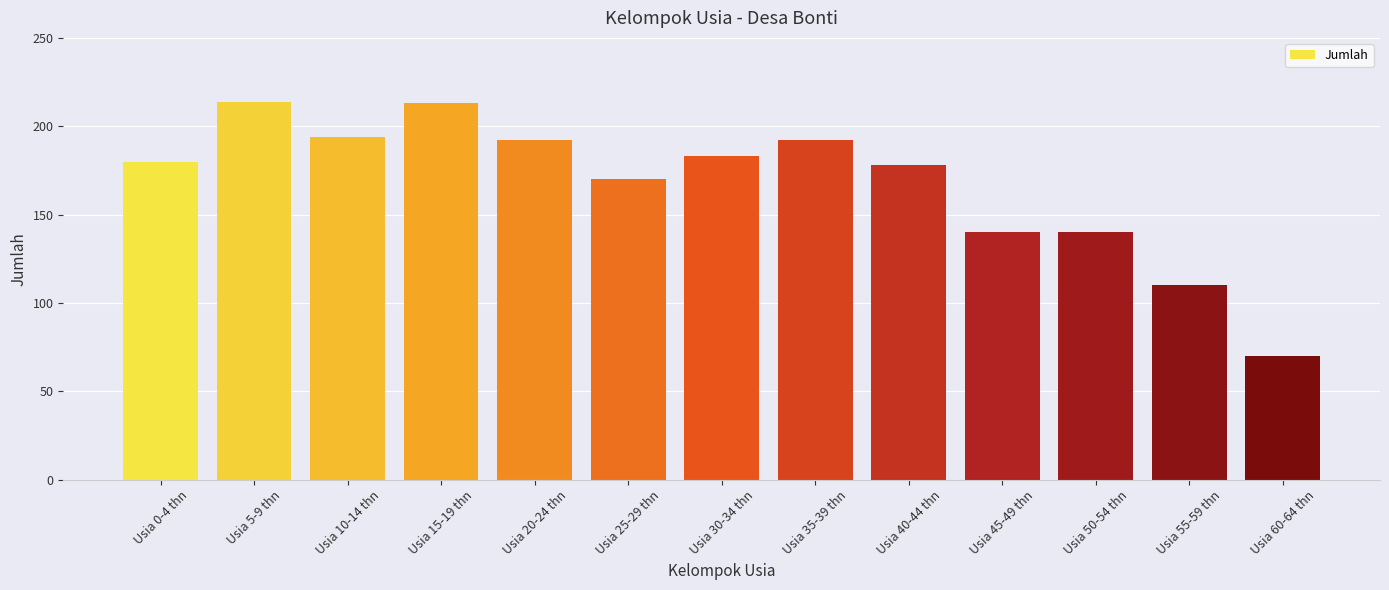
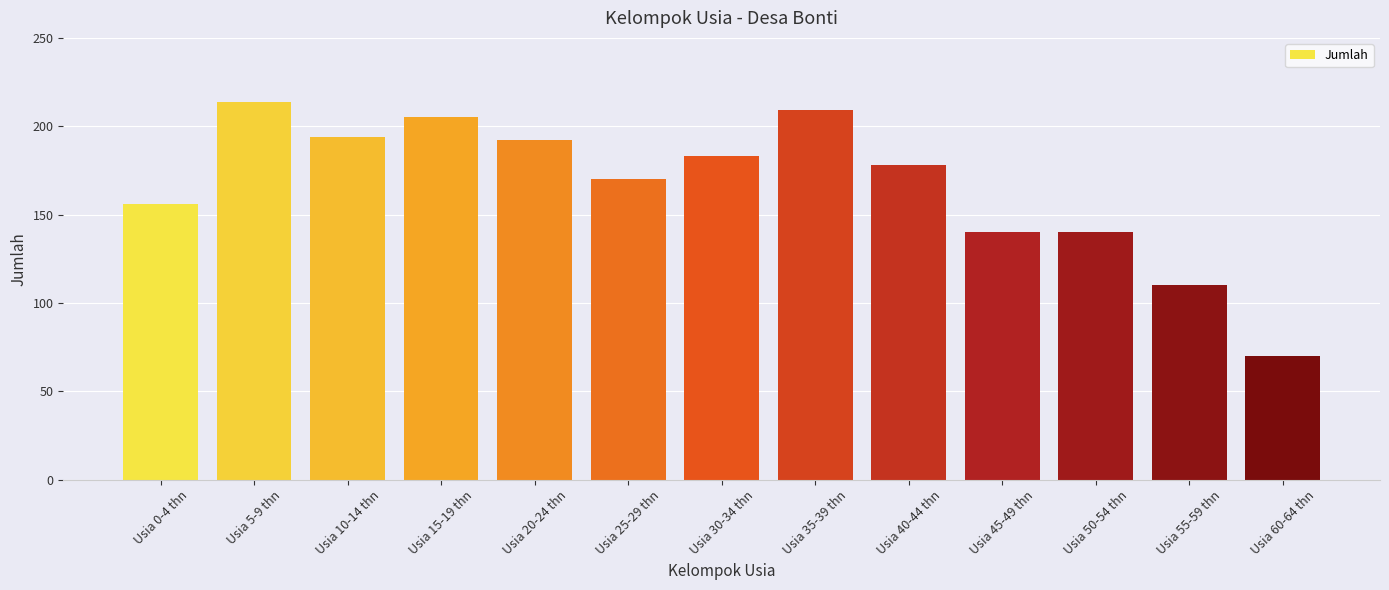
  {
-   "Usia 0-4 thn": 180,
+   "Usia 0-4 thn": 156,
    "Usia 5-9 thn": 214,
    "Usia 10-14 thn": 194,
-   "Usia 15-19 thn": 213,
+   "Usia 15-19 thn": 205,
    "Usia 20-24 thn": 192,
    "Usia 25-29 thn": 170,
    "Usia 30-34 thn": 183,
-   "Usia 35-39 thn": 192,
+   "Usia 35-39 thn": 209,
    "Usia 40-44 thn": 178,
    "Usia 45-49 thn": 140,
    "Usia 50-54 thn": 140,
    "Usia 55-59 thn": 110,
    "Usia 60-64 thn": 70
  }
